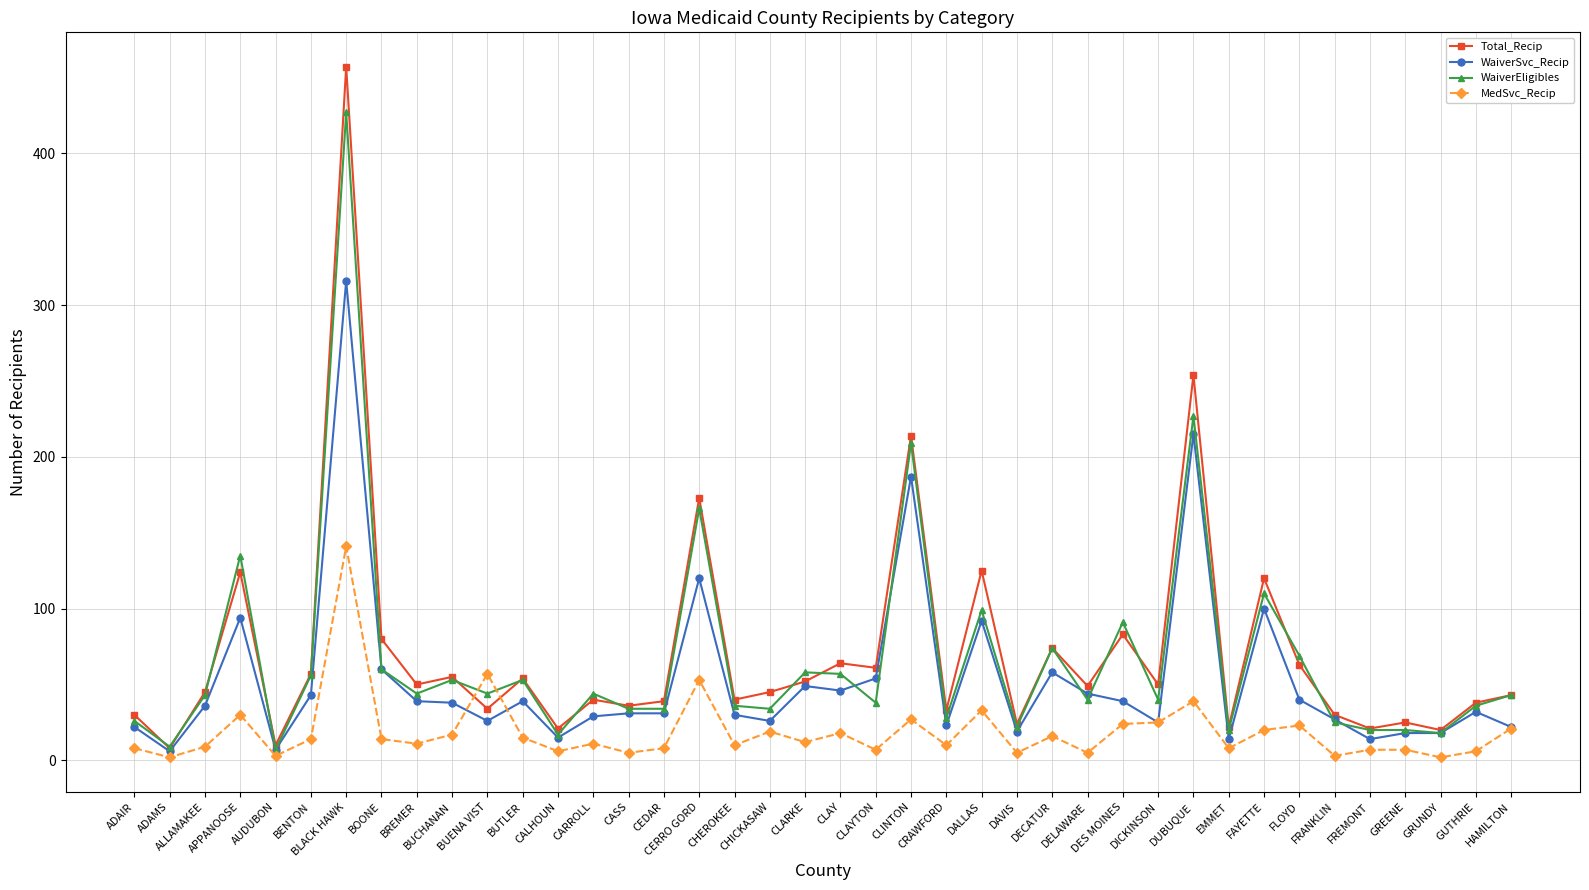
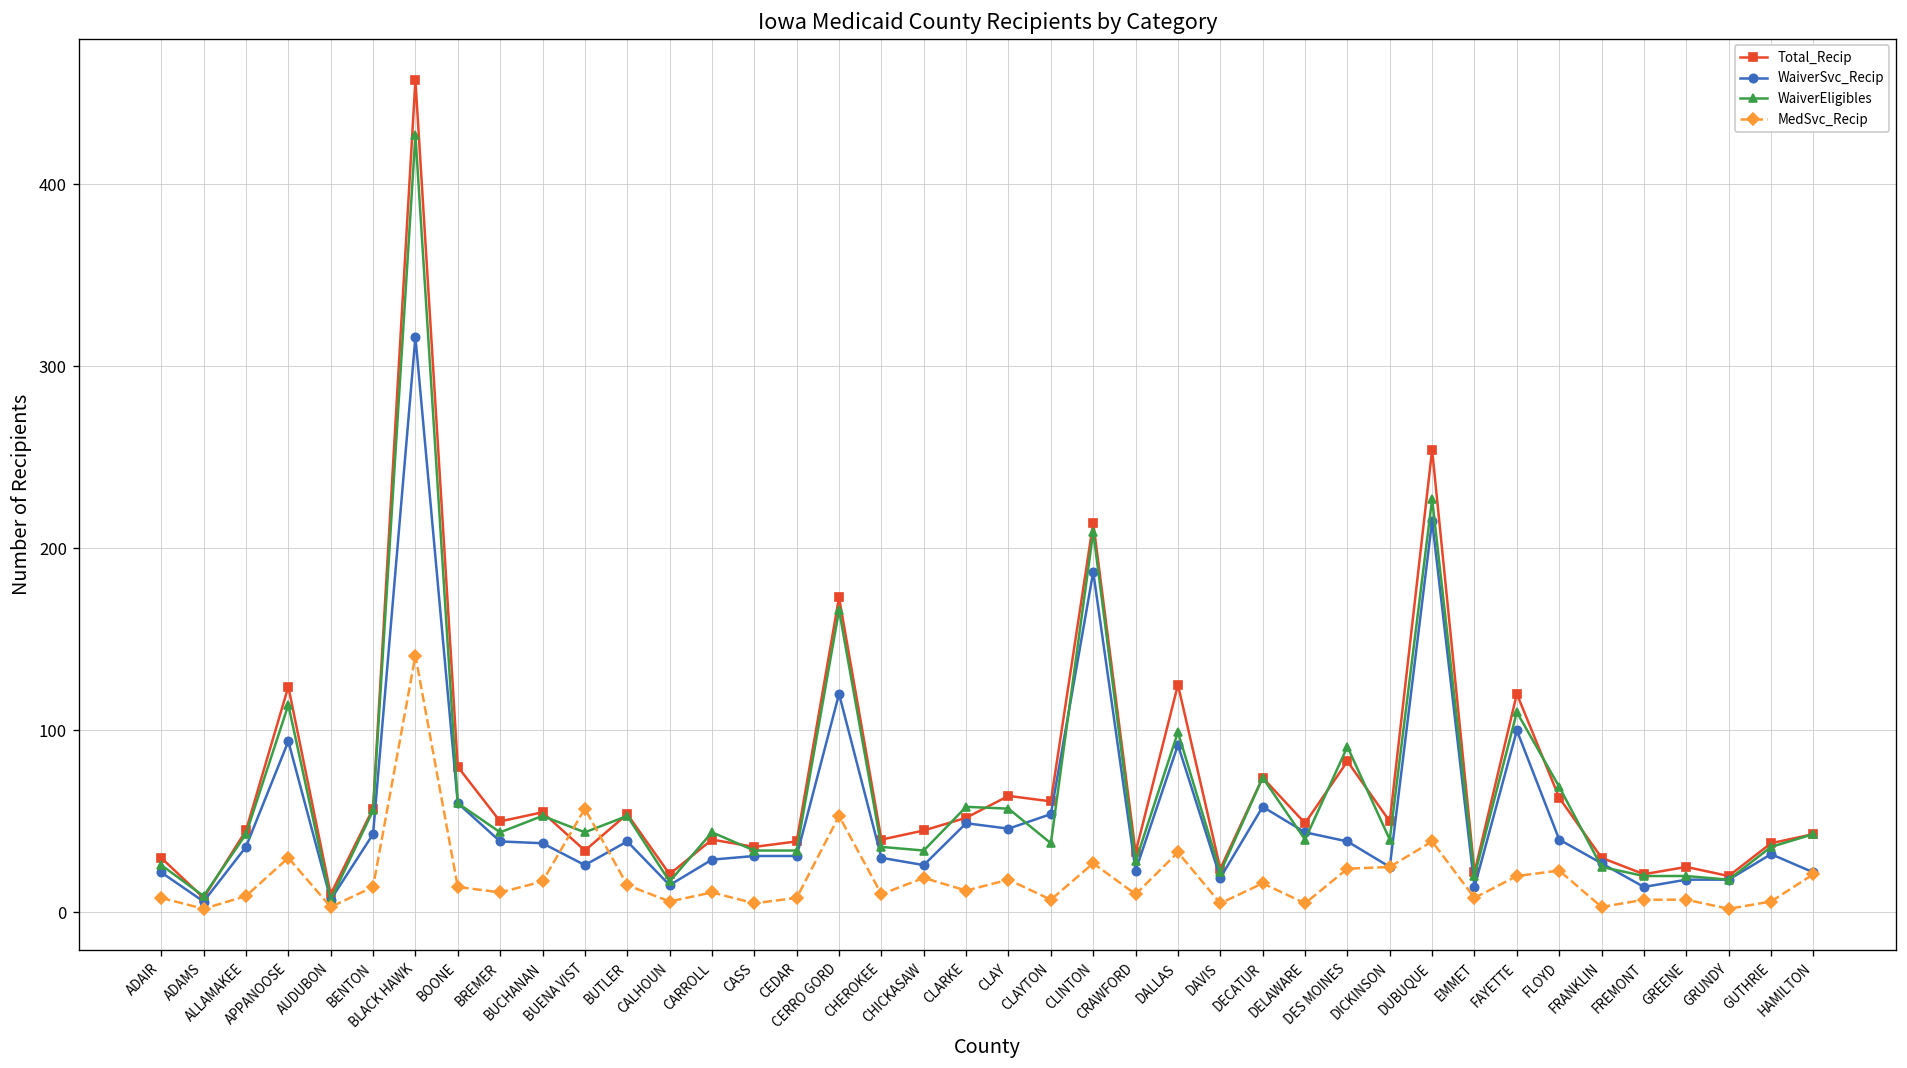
  {
    "Total_Recip": {
      "ADAIR": 30,
      "ALLAMAKEE": 45,
      "APPANOOSE": 124,
      "AUDUBON": 10,
      "BLACK HAWK": 457,
      "BOONE": 80,
      "BREMER": 50,
      "BUCHANAN": 55,
      "BUENA VIST": 34,
      "CALHOUN": 21,
      "CARROLL": 40,
      "CASS": 36,
      "CEDAR": 39,
      "CERRO GORD": 173,
      "CHEROKEE": 40,
      "CHICKASAW": 45,
      "CLARKE": 52,
      "CLAY": 64,
      "CLAYTON": 61,
      "CLINTON": 214,
      "CRAWFORD": 33,
      "DALLAS": 125,
      "DAVIS": 24,
      "DELAWARE": 49,
      "DES MOINES": 83,
      "DICKINSON": 50,
      "DUBUQUE": 254,
      "EMMET": 22,
      "FAYETTE": 120,
      "FLOYD": 63,
      "FRANKLIN": 30,
      "GREENE": 25,
      "GRUNDY": 20,
      "GUTHRIE": 38
    },
    "WaiverSvc_Recip": {
      "ADAIR": 22,
      "ADAMS": 6,
      "ALLAMAKEE": 36,
      "APPANOOSE": 94,
      "BENTON": 43,
      "BLACK HAWK": 316,
      "BREMER": 39,
      "BUCHANAN": 38,
      "BUENA VIST": 26,
      "BUTLER": 39,
      "CALHOUN": 15,
      "CARROLL": 29,
      "CASS": 31,
      "CEDAR": 31,
      "CERRO GORD": 120,
      "CHEROKEE": 30,
      "CHICKASAW": 26,
      "CLARKE": 49,
      "CLAY": 46,
      "CLAYTON": 54,
      "CLINTON": 187,
      "CRAWFORD": 23,
      "DALLAS": 92,
      "DAVIS": 19,
      "DECATUR": 58,
      "DELAWARE": 44,
      "DES MOINES": 39,
      "DUBUQUE": 215,
      "EMMET": 14,
      "FAYETTE": 100,
      "FLOYD": 40,
      "FRANKLIN": 27,
      "FREMONT": 14,
      "GREENE": 18,
      "GUTHRIE": 32
    },
    "WaiverEligibles": {
      "ADAIR": 26,
      "ALLAMAKEE": 43,
-     "APPANOOSE": 135,
+     "APPANOOSE": 114,
      "BLACK HAWK": 427,
      "BREMER": 44,
      "BUCHANAN": 53,
      "BUENA VIST": 44,
      "CALHOUN": 17,
      "CARROLL": 44,
      "CASS": 34,
      "CEDAR": 34,
      "CERRO GORD": 166,
      "CHEROKEE": 36,
      "CHICKASAW": 34,
      "CLARKE": 58,
      "CLAY": 57,
      "CLAYTON": 38,
      "CLINTON": 209,
      "CRAWFORD": 28,
      "DALLAS": 99,
      "DAVIS": 22,
      "DELAWARE": 40,
      "DES MOINES": 91,
      "DICKINSON": 40,
      "DUBUQUE": 227,
      "EMMET": 20,
      "FAYETTE": 110,
      "FLOYD": 69,
      "FRANKLIN": 25,
      "GREENE": 20,
      "GUTHRIE": 36
    },
    "MedSvc_Recip": {
      "ADAIR": 8,
      "ADAMS": 2,
      "ALLAMAKEE": 9,
      "APPANOOSE": 30,
      "AUDUBON": 3,
      "BENTON": 14,
      "BLACK HAWK": 141,
      "BOONE": 14,
      "BREMER": 11,
      "BUCHANAN": 17,
      "BUENA VIST": 57,
      "BUTLER": 15,
      "CALHOUN": 6,
      "CARROLL": 11,
      "CASS": 5,
      "CEDAR": 8,
      "CERRO GORD": 53,
      "CHEROKEE": 10,
      "CHICKASAW": 19,
      "CLARKE": 12,
      "CLAY": 18,
      "CLAYTON": 7,
      "CLINTON": 27,
      "CRAWFORD": 10,
      "DALLAS": 33,
      "DAVIS": 5,
      "DECATUR": 16,
      "DELAWARE": 5,
      "DES MOINES": 24,
      "DUBUQUE": 39,
      "EMMET": 8,
      "FAYETTE": 20,
      "FLOYD": 23,
      "FRANKLIN": 3,
      "FREMONT": 7,
      "GREENE": 7,
      "GRUNDY": 2,
      "GUTHRIE": 6
    }
  }
